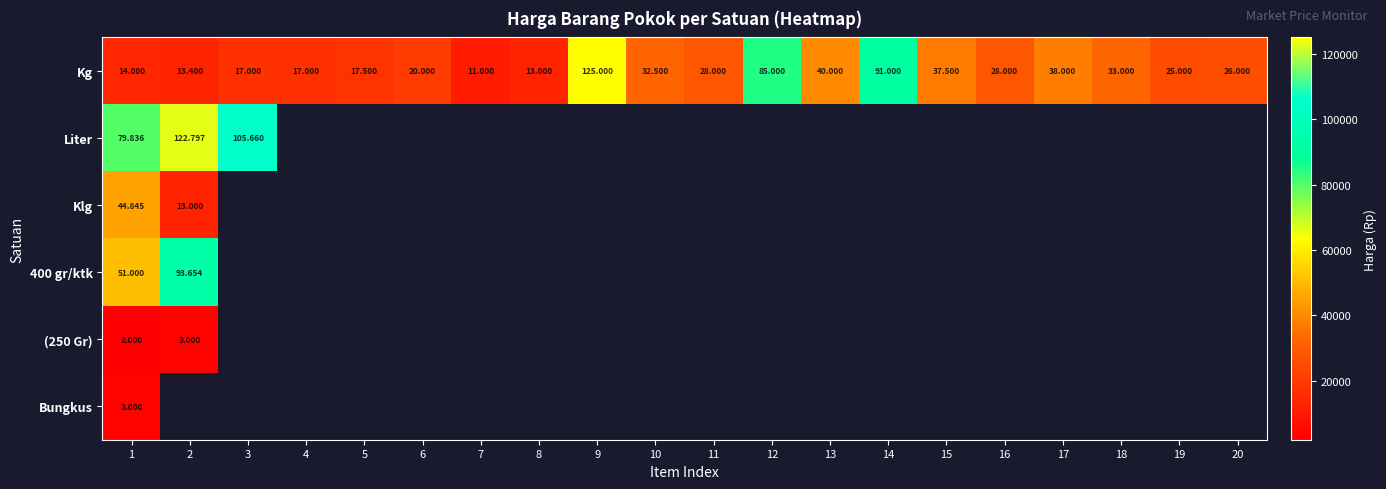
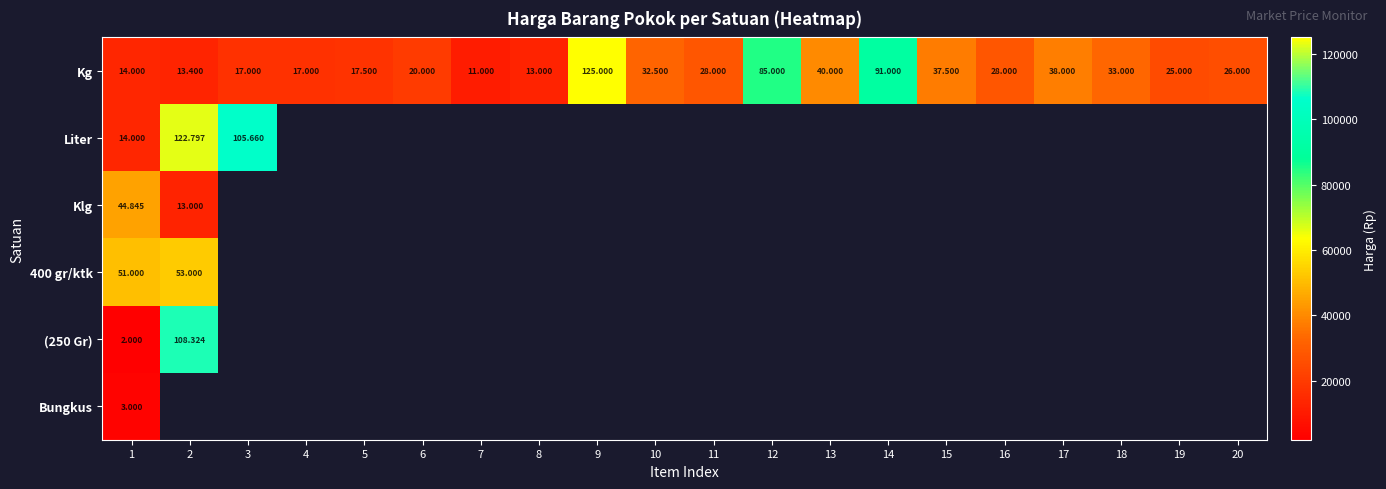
  {
    "Kg": {
      "1": 14.000,
      "2": 13.400,
      "3": 17.000,
      "4": 17.000,
      "5": 17.500,
      "6": 20.000,
      "7": 11.000,
      "8": 13.000,
      "9": 125.000,
      "10": 32.500,
      "11": 28.000,
      "12": 85.000,
      "13": 40.000,
      "14": 91.000,
      "15": 37.500,
      "16": 28.000,
      "17": 38.000,
      "18": 33.000,
      "19": 25.000,
      "20": 26.000
    },
    "Liter": {
-     "1": 79.836,
+     "1": 14.000,
      "2": 122.797,
      "3": 105.660
    },
    "Klg": {
      "1": 44.845,
      "2": 13.000
    },
    "400 gr/ktk": {
      "1": 51.000,
-     "2": 93.654
+     "2": 53.000
    },
    "(250 Gr)": {
      "1": 2.000,
-     "2": 3.000
+     "2": 108.324
    },
    "Bungkus": {
      "1": 3.000
    }
  }
